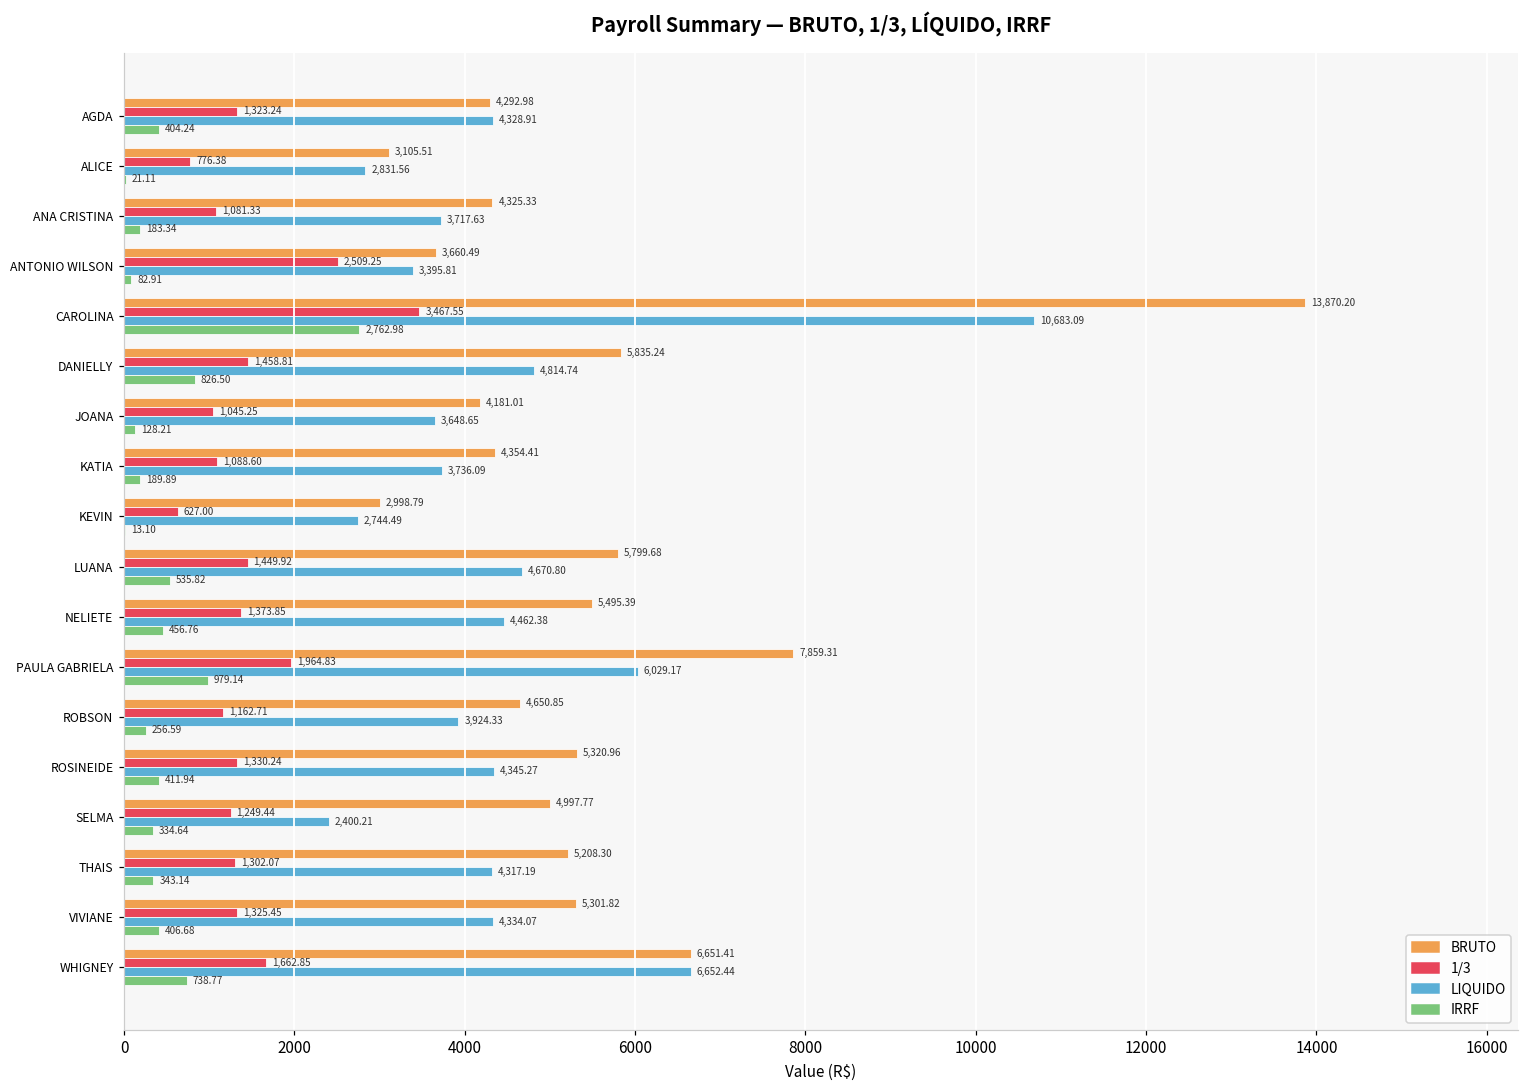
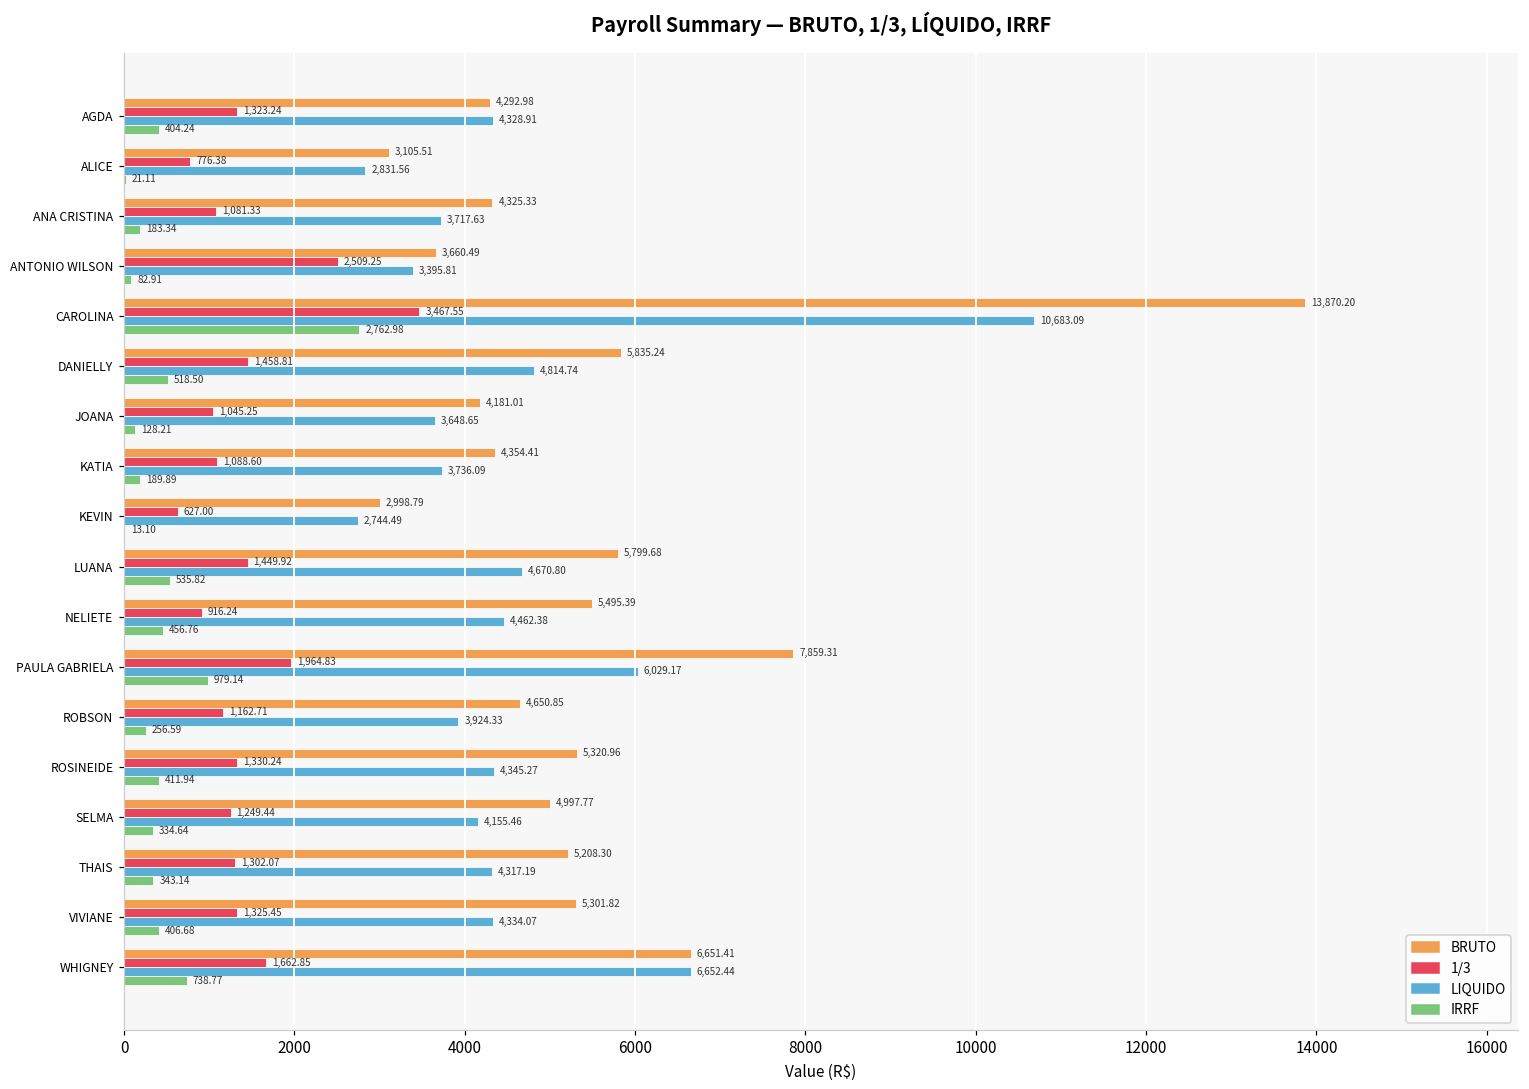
  {
    "BRUTO": {
      "AGDA": "4,292.98",
      "ALICE": "3,105.51",
      "ANA CRISTINA": "4,325.33",
      "ANTONIO WILSON": "3,660.49",
      "CAROLINA": "13,870.20",
      "DANIELLY": "5,835.24",
      "JOANA": "4,181.01",
      "KATIA": "4,354.41",
      "KEVIN": "2,998.79",
      "LUANA": "5,799.68",
      "NELIETE": "5,495.39",
      "PAULA GABRIELA": "7,859.31",
      "ROBSON": "4,650.85",
      "ROSINEIDE": "5,320.96",
      "SELMA": "4,997.77",
      "THAIS": "5,208.30",
      "VIVIANE": "5,301.82",
      "WHIGNEY": "6,651.41"
    },
    "1/3": {
      "AGDA": "1,323.24",
      "ALICE": "776.38",
      "ANA CRISTINA": "1,081.33",
      "ANTONIO WILSON": "2,509.25",
      "CAROLINA": "3,467.55",
      "DANIELLY": "1,458.81",
      "JOANA": "1,045.25",
      "KATIA": "1,088.60",
      "KEVIN": "627.00",
      "LUANA": "1,449.92",
-     "NELIETE": "1,373.85",
+     "NELIETE": "916.24",
      "PAULA GABRIELA": "1,964.83",
      "ROBSON": "1,162.71",
      "ROSINEIDE": "1,330.24",
      "SELMA": "1,249.44",
      "THAIS": "1,302.07",
      "VIVIANE": "1,325.45",
      "WHIGNEY": "1,662.85"
    },
    "LIQUIDO": {
      "AGDA": "4,328.91",
      "ALICE": "2,831.56",
      "ANA CRISTINA": "3,717.63",
      "ANTONIO WILSON": "3,395.81",
      "CAROLINA": "10,683.09",
      "DANIELLY": "4,814.74",
      "JOANA": "3,648.65",
      "KATIA": "3,736.09",
      "KEVIN": "2,744.49",
      "LUANA": "4,670.80",
      "NELIETE": "4,462.38",
      "PAULA GABRIELA": "6,029.17",
      "ROBSON": "3,924.33",
      "ROSINEIDE": "4,345.27",
-     "SELMA": "2,400.21",
+     "SELMA": "4,155.46",
      "THAIS": "4,317.19",
      "VIVIANE": "4,334.07",
      "WHIGNEY": "6,652.44"
    },
    "IRRF": {
      "AGDA": "404.24",
      "ALICE": "21.11",
      "ANA CRISTINA": "183.34",
      "ANTONIO WILSON": "82.91",
      "CAROLINA": "2,762.98",
-     "DANIELLY": "826.50",
+     "DANIELLY": "518.50",
      "JOANA": "128.21",
      "KATIA": "189.89",
      "KEVIN": "13.10",
      "LUANA": "535.82",
      "NELIETE": "456.76",
      "PAULA GABRIELA": "979.14",
      "ROBSON": "256.59",
      "ROSINEIDE": "411.94",
      "SELMA": "334.64",
      "THAIS": "343.14",
      "VIVIANE": "406.68",
      "WHIGNEY": "738.77"
    }
  }
